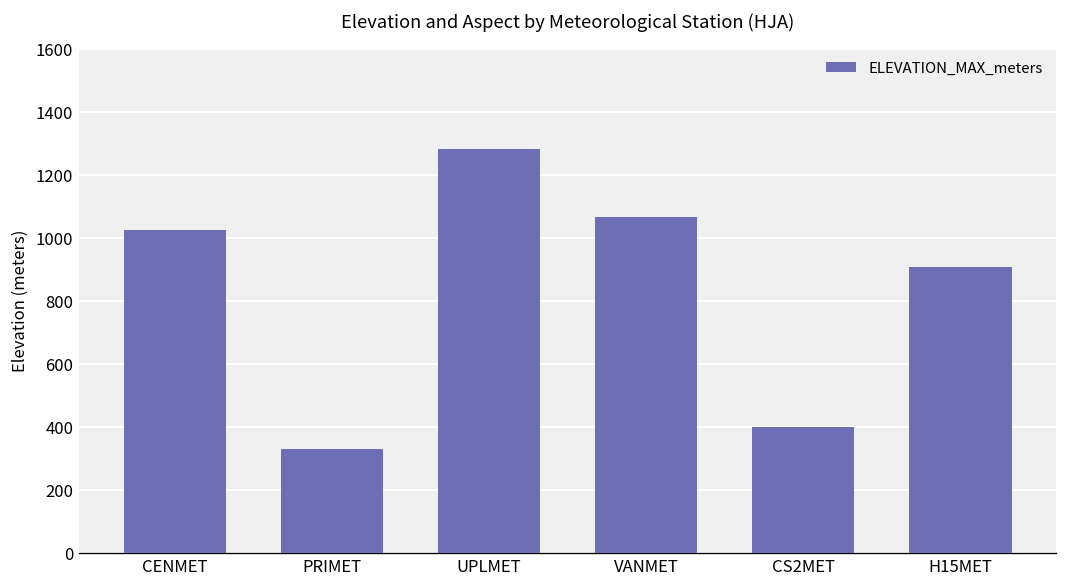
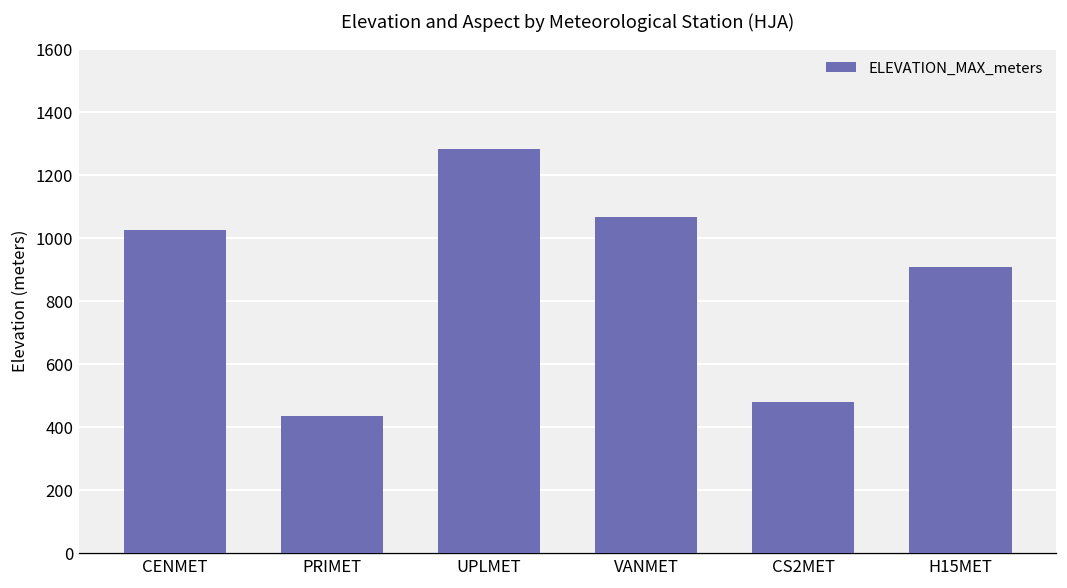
  {
    "CENMET": 1030,
-   "PRIMET": 330,
+   "PRIMET": 440,
    "UPLMET": 1280,
    "VANMET": 1070,
-   "CS2MET": 400,
+   "CS2MET": 480,
    "H15MET": 910
  }
